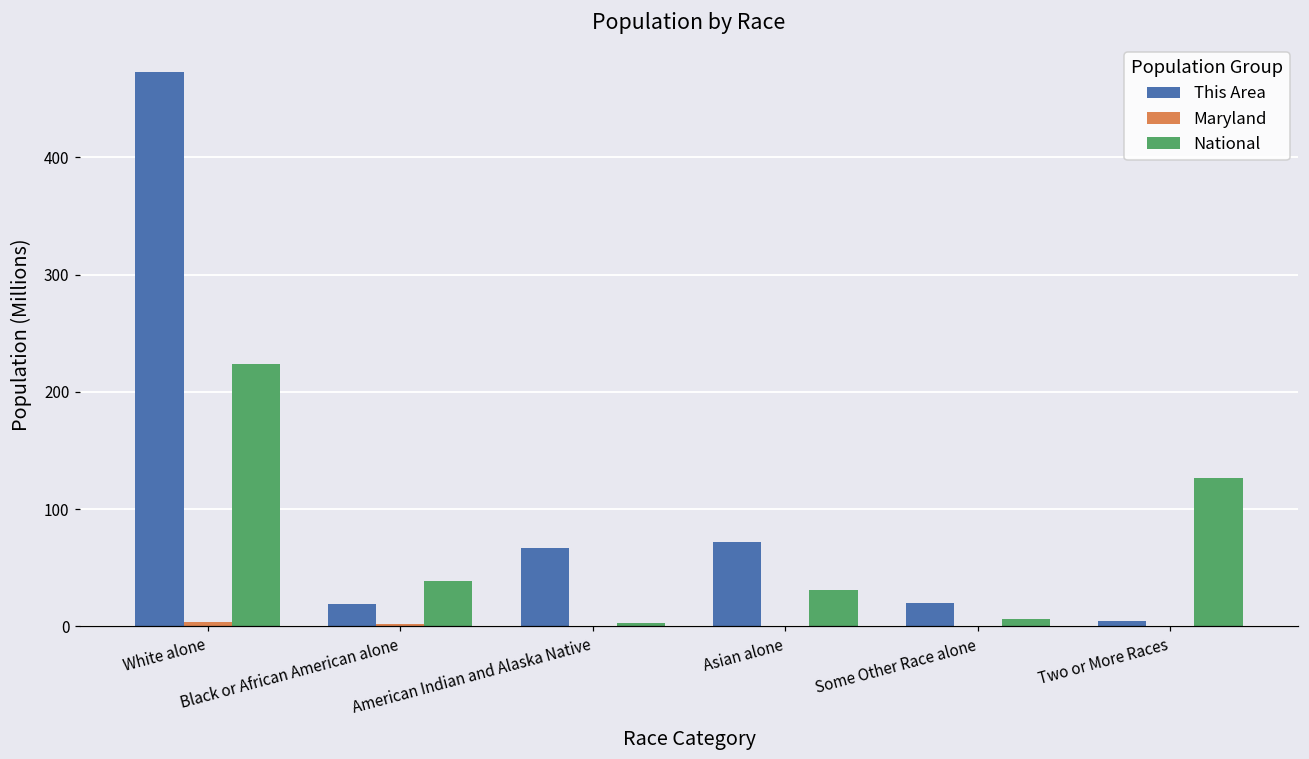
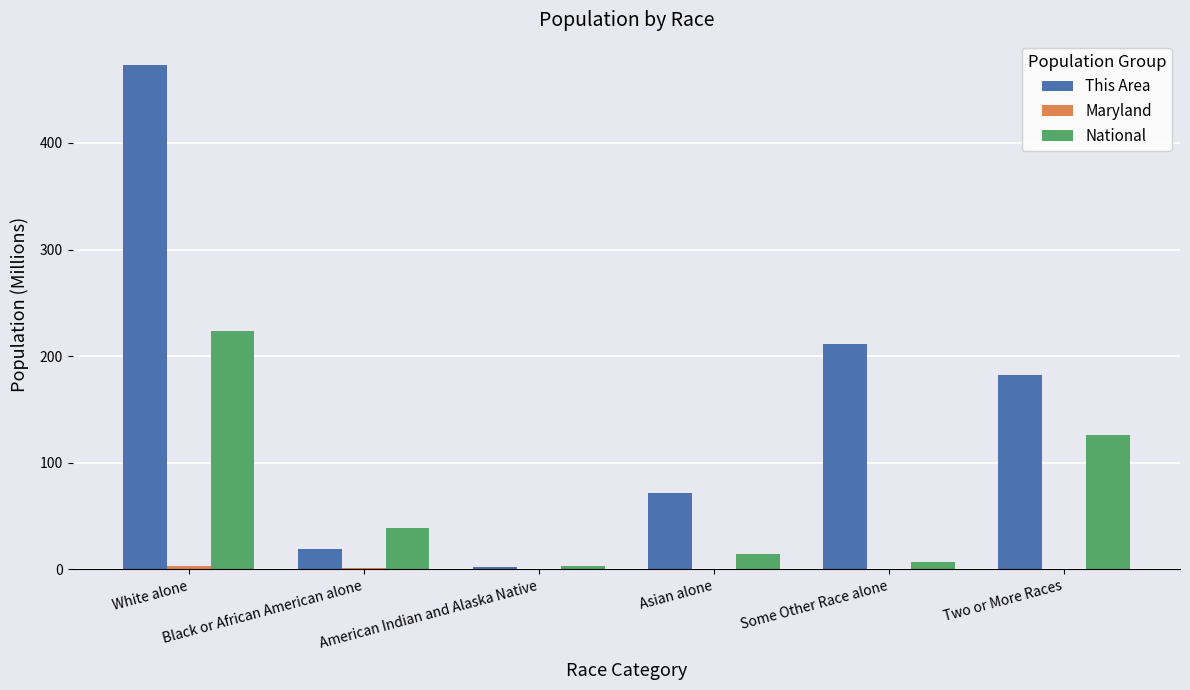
  {
    "This Area": {
      "White alone": 473,
      "Black or African American alone": 19,
-     "American Indian and Alaska Native": 67,
+     "American Indian and Alaska Native": 2,
      "Asian alone": 72,
-     "Some Other Race alone": 20,
-     "Two or More Races": 5
+     "Some Other Race alone": 211,
+     "Two or More Races": 182
    },
    "Maryland": {
      "White alone": 3
    },
    "National": {
      "White alone": 224,
      "Black or African American alone": 39,
      "American Indian and Alaska Native": 3,
-     "Asian alone": 31,
+     "Asian alone": 15,
      "Some Other Race alone": 7,
      "Two or More Races": 126
    }
  }
